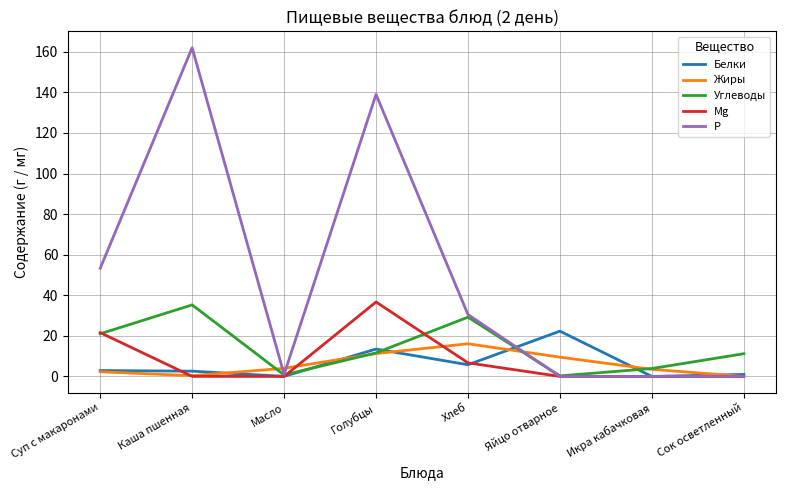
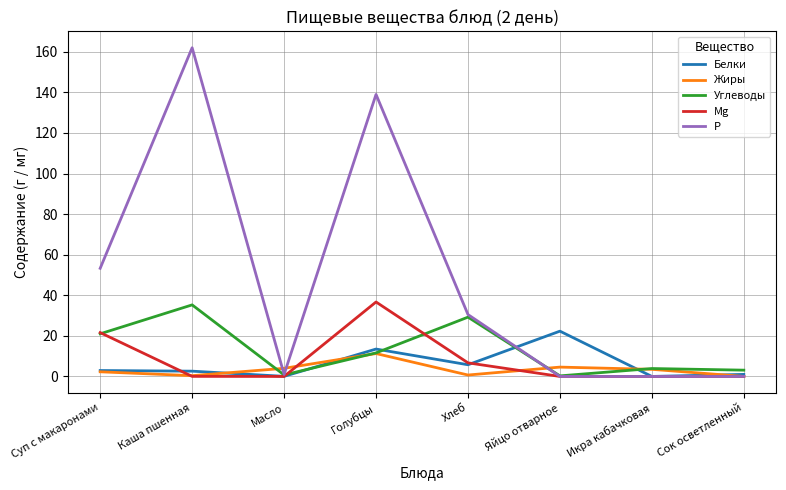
  {
    "Белки": {
      "Каша пшенная": 3,
      "Голубцы": 14,
      "Яйцо отварное": 22
    },
    "Жиры": {
      "Масло": 4,
-     "Хлеб": 16,
-     "Яйцо отварное": 10
+     "Хлеб": 1,
+     "Яйцо отварное": 5
    },
    "Углеводы": {
      "Каша пшенная": 35,
-     "Сок осветленный": 11
+     "Сок осветленный": 3
    },
    "Mg": {
      "Голубцы": 37
    },
    "Р": {
      "Суп с макаронами": 53,
      "Каша пшенная": 162,
      "Голубцы": 139
    }
  }
